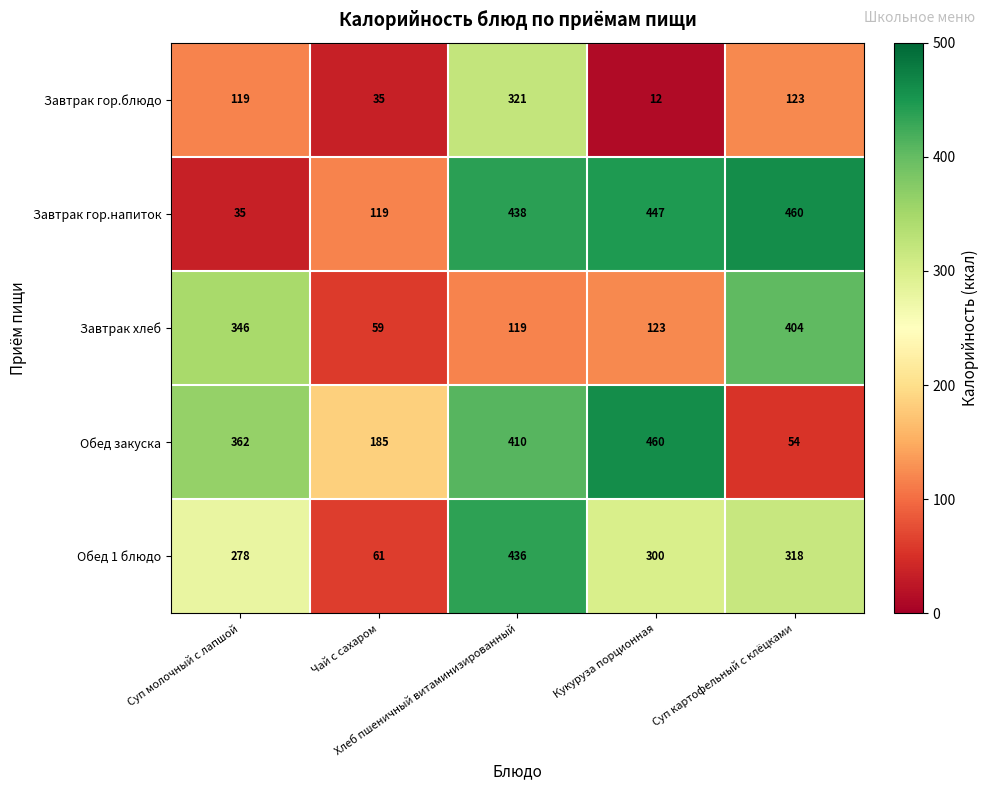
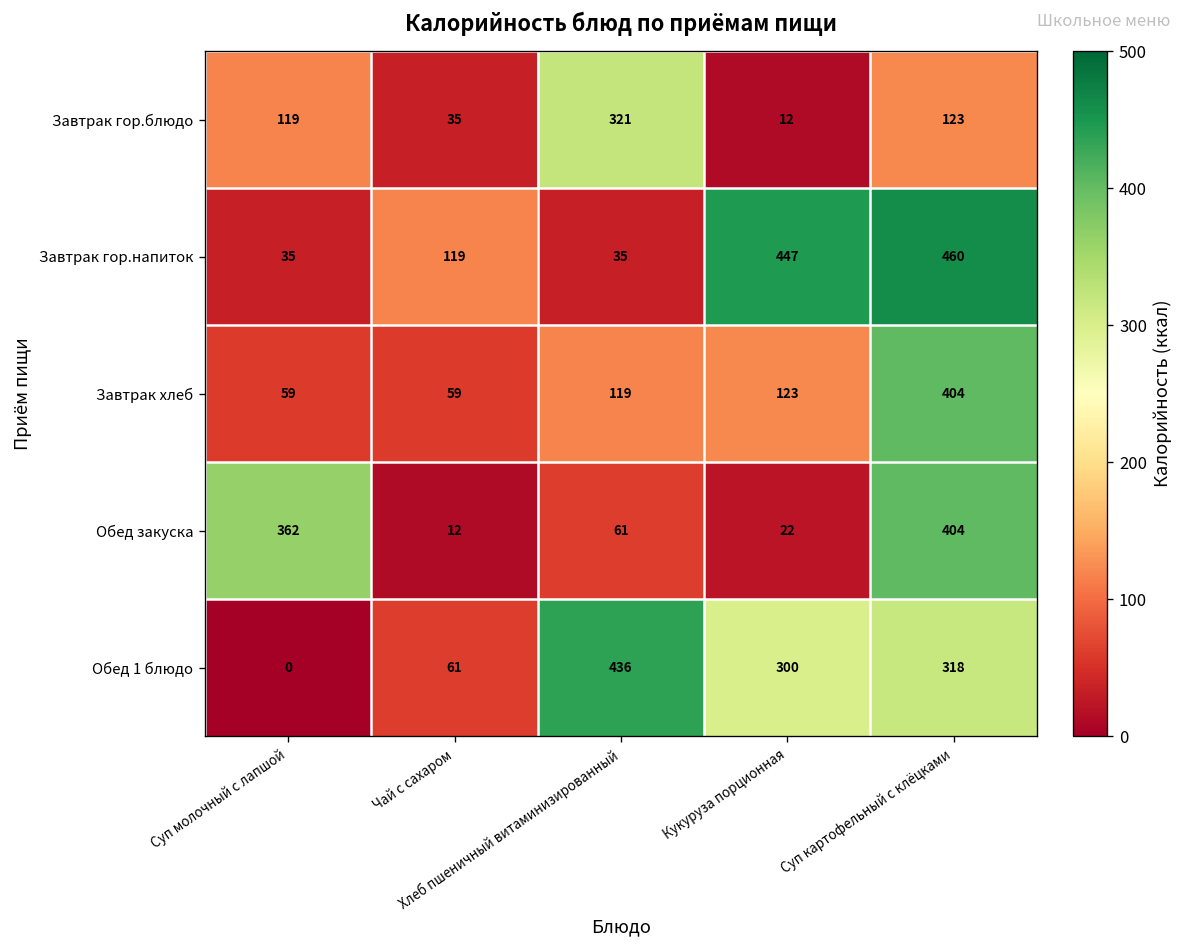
  {
    "Завтрак гор.блюдо": {
      "Суп молочный с лапшой": 119,
      "Чай с сахаром": 35,
      "Хлеб пшеничный витаминизированный": 321,
      "Кукуруза порционная": 12,
      "Суп картофельный с клёцками": 123
    },
    "Завтрак гор.напиток": {
      "Суп молочный с лапшой": 35,
      "Чай с сахаром": 119,
-     "Хлеб пшеничный витаминизированный": 438,
+     "Хлеб пшеничный витаминизированный": 35,
      "Кукуруза порционная": 447,
      "Суп картофельный с клёцками": 460
    },
    "Завтрак хлеб": {
-     "Суп молочный с лапшой": 346,
+     "Суп молочный с лапшой": 59,
      "Чай с сахаром": 59,
      "Хлеб пшеничный витаминизированный": 119,
      "Кукуруза порционная": 123,
      "Суп картофельный с клёцками": 404
    },
    "Обед закуска": {
      "Суп молочный с лапшой": 362,
-     "Чай с сахаром": 185,
-     "Хлеб пшеничный витаминизированный": 410,
-     "Кукуруза порционная": 460,
-     "Суп картофельный с клёцками": 54
+     "Чай с сахаром": 12,
+     "Хлеб пшеничный витаминизированный": 61,
+     "Кукуруза порционная": 22,
+     "Суп картофельный с клёцками": 404
    },
    "Обед 1 блюдо": {
-     "Суп молочный с лапшой": 278,
+     "Суп молочный с лапшой": 0,
      "Чай с сахаром": 61,
      "Хлеб пшеничный витаминизированный": 436,
      "Кукуруза порционная": 300,
      "Суп картофельный с клёцками": 318
    }
  }
